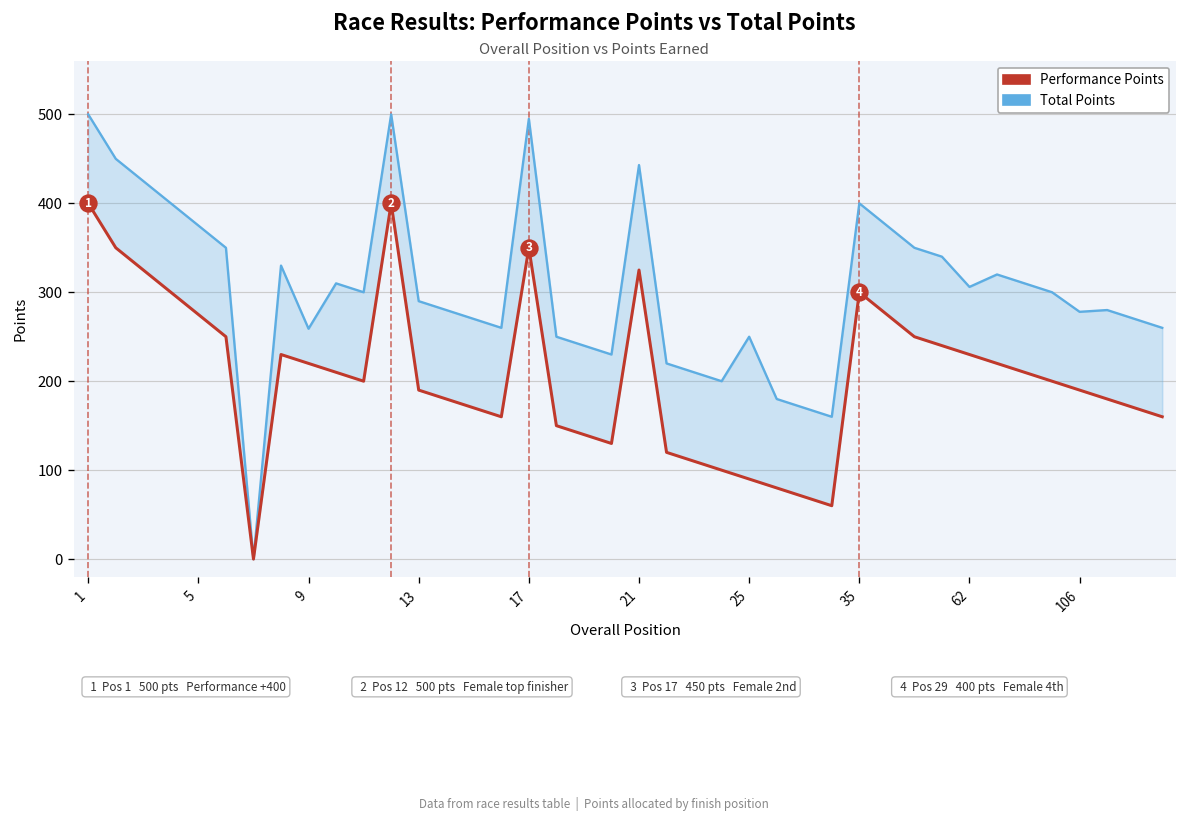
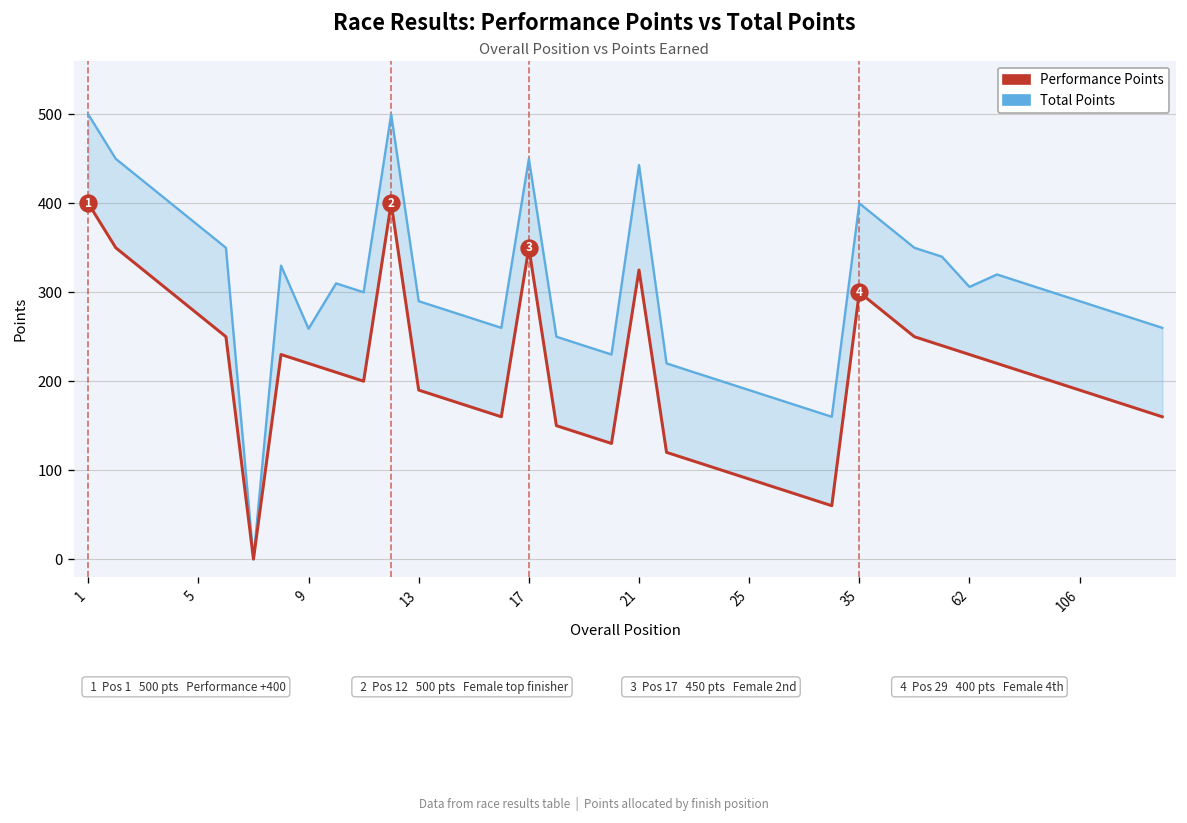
  {
    "Total Points": {
      "1": 500,
      "5": 380,
      "9": 260,
      "13": 290,
-     "17": 500,
+     "17": 450,
      "21": 440,
-     "25": 250,
+     "25": 190,
      "35": 400,
      "62": 310,
-     "106": 280
+     "106": 290
    }
  }
